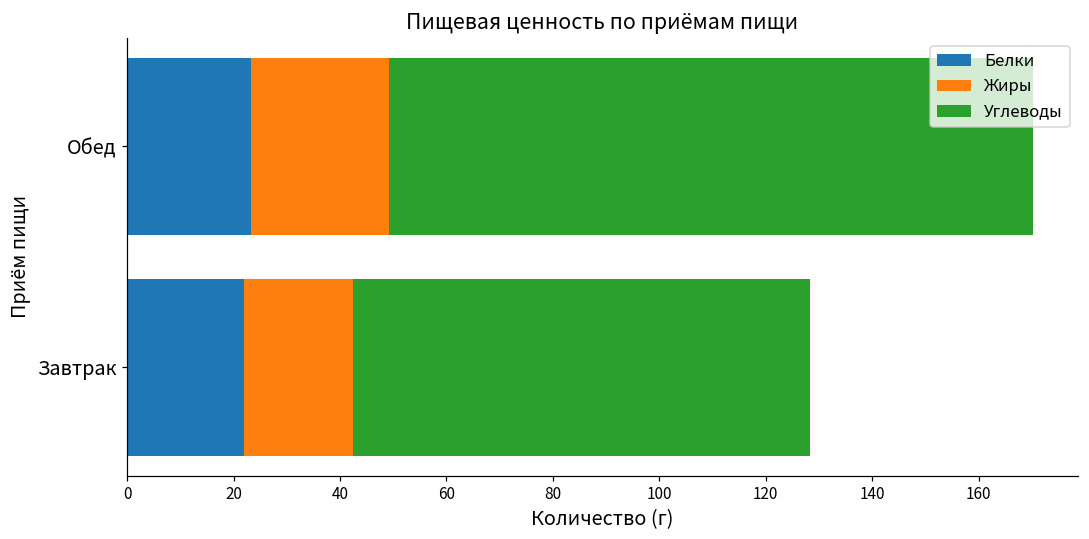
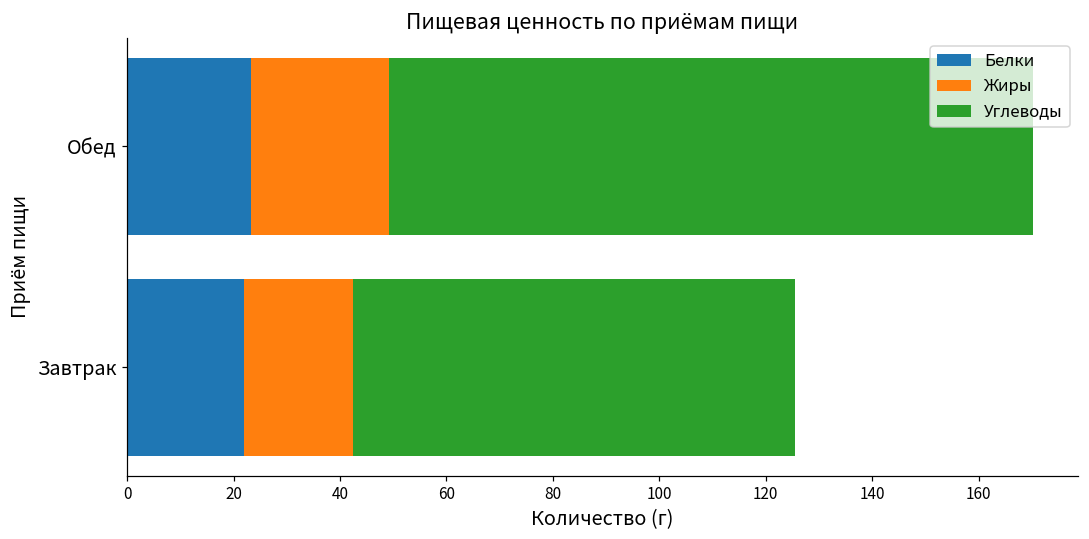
  {
    "Белки": {
      "Обед": 23,
      "Завтрак": 22
    },
    "Жиры": {
      "Обед": 26,
      "Завтрак": 20
    },
    "Углеводы": {
      "Обед": 121,
-     "Завтрак": 86
+     "Завтрак": 83
    }
  }
